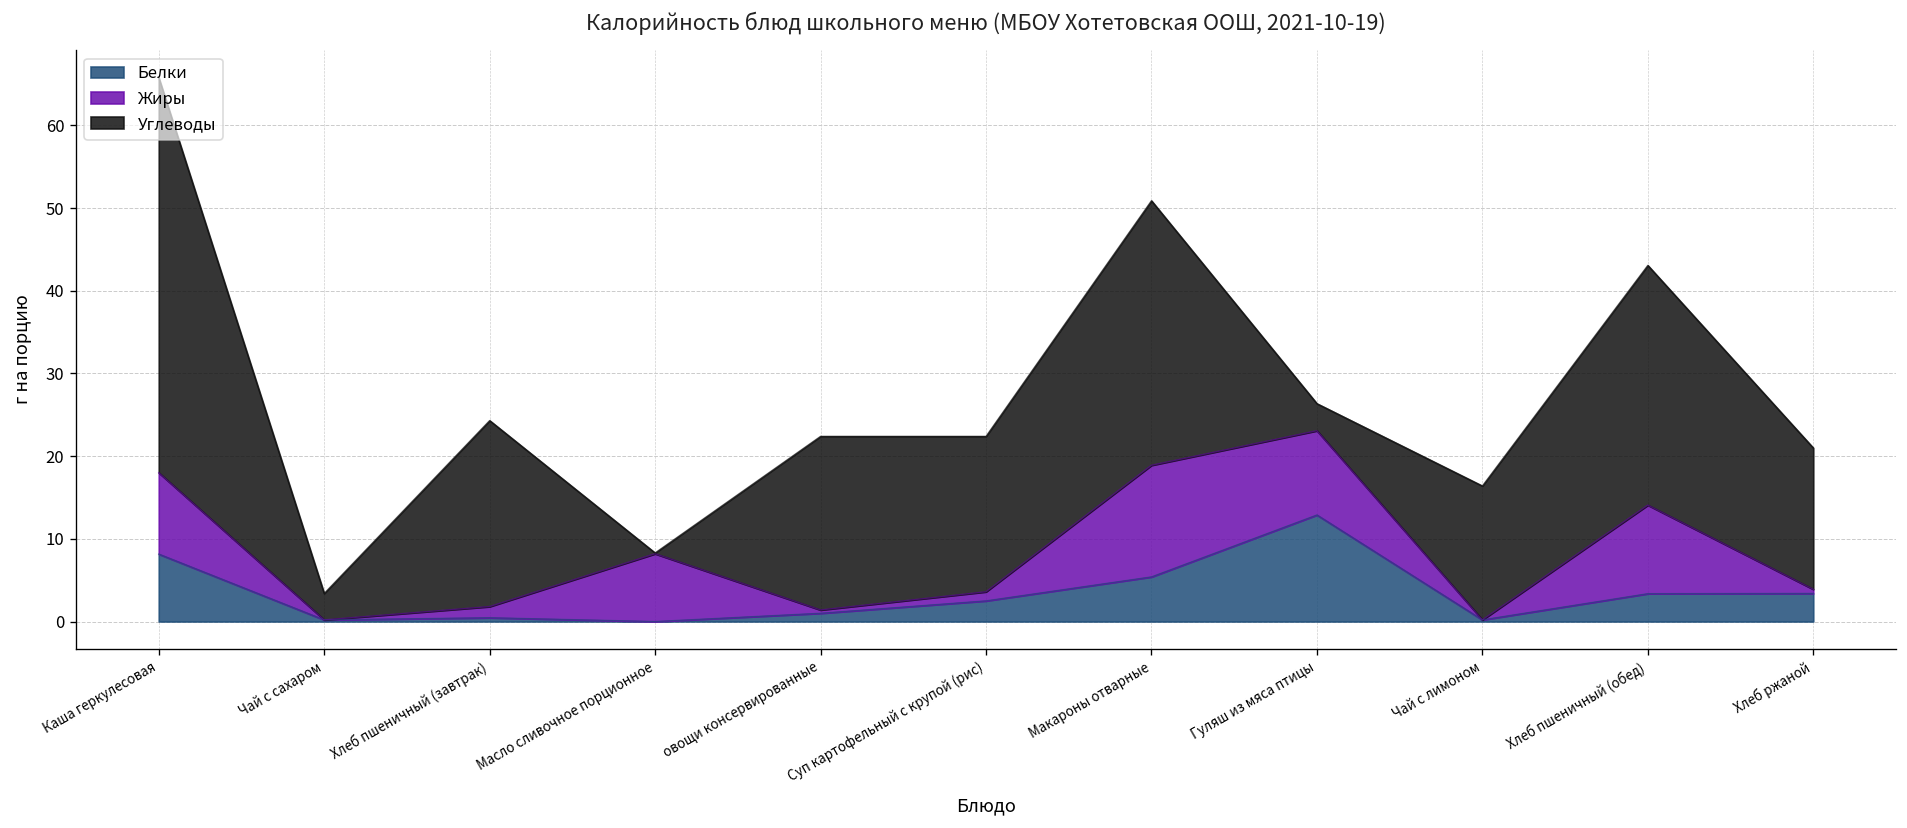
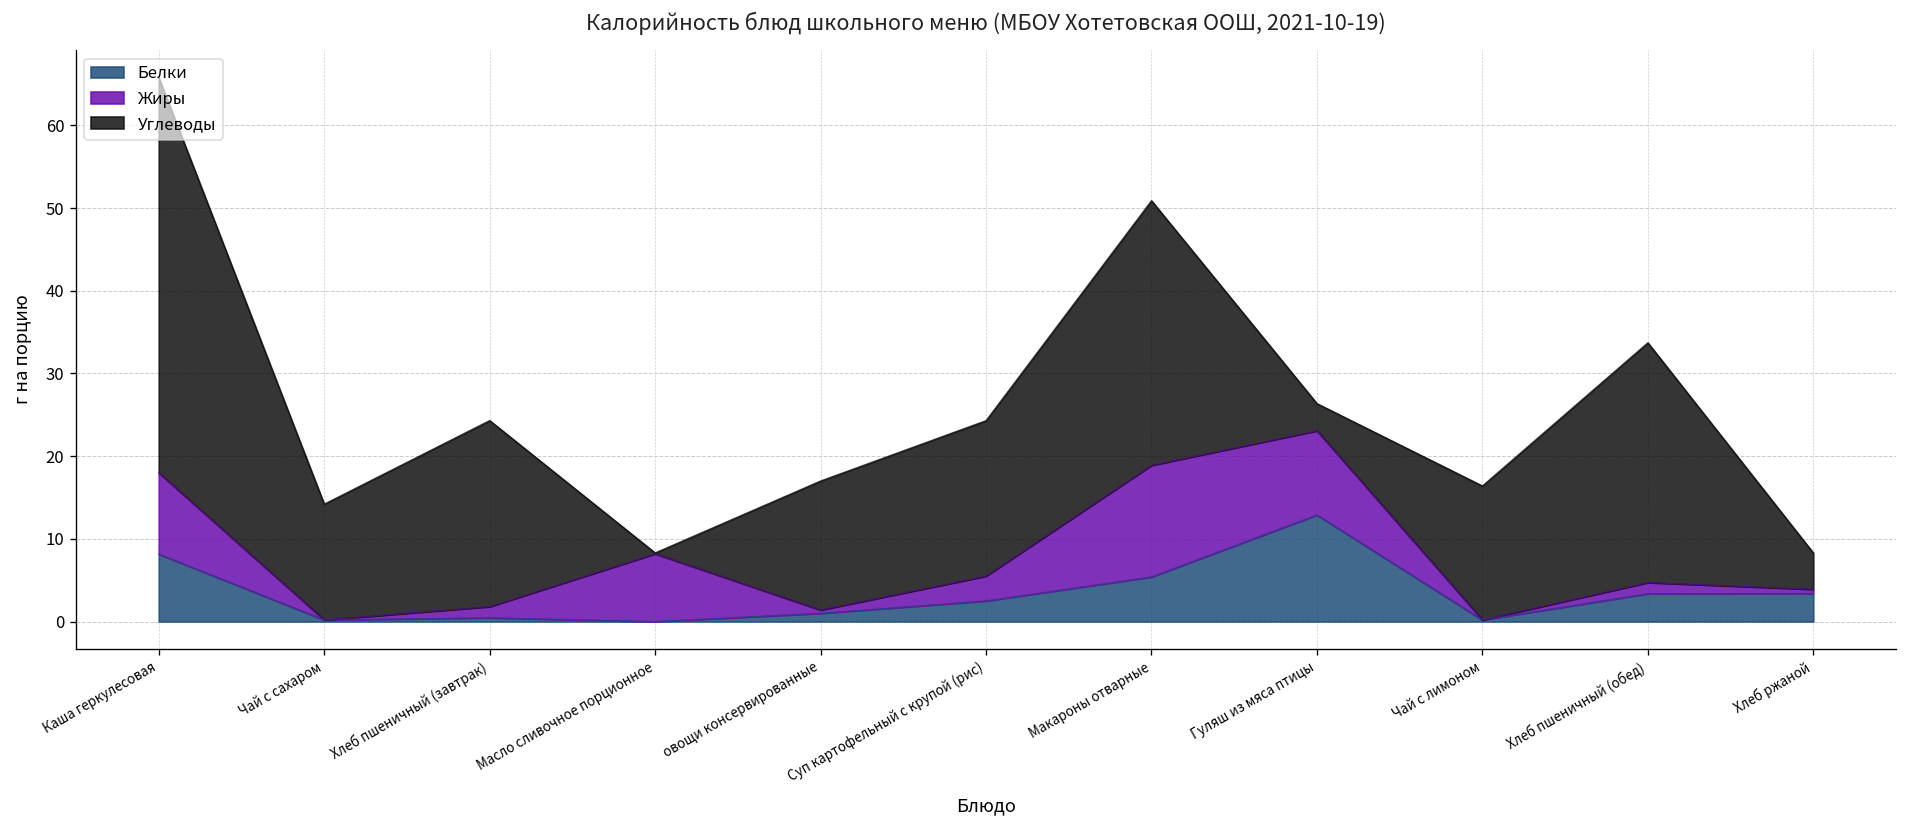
  {
    "Белки": {
      "Каша геркулесовая": 8,
      "Хлеб пшеничный (завтрак)": 0,
      "Масло сливочное порционное": 0,
      "овощи консервированные": 1,
      "Суп картофельный с крупой (рис)": 3,
      "Макароны отварные": 5,
      "Гуляш из мяса птицы": 13,
      "Хлеб пшеничный (обед)": 3,
      "Хлеб ржаной": 3
    },
    "Жиры": {
      "Каша геркулесовая": 10,
      "Хлеб пшеничный (завтрак)": 1,
      "овощи консервированные": 0,
-     "Суп картофельный с крупой (рис)": 1,
+     "Суп картофельный с крупой (рис)": 3,
      "Макароны отварные": 13,
      "Гуляш из мяса птицы": 10,
-     "Хлеб пшеничный (обед)": 11,
+     "Хлеб пшеничный (обед)": 1,
      "Хлеб ржаной": 1
    },
    "Углеводы": {
-     "Чай с сахаром": 3,
+     "Чай с сахаром": 14,
      "Хлеб пшеничный (завтрак)": 23,
-     "овощи консервированные": 21,
+     "овощи консервированные": 16,
      "Суп картофельный с крупой (рис)": 19,
      "Макароны отварные": 32,
      "Гуляш из мяса птицы": 3,
      "Чай с лимоном": 16,
      "Хлеб пшеничный (обед)": 29,
-     "Хлеб ржаной": 17
+     "Хлеб ржаной": 4
    }
  }
